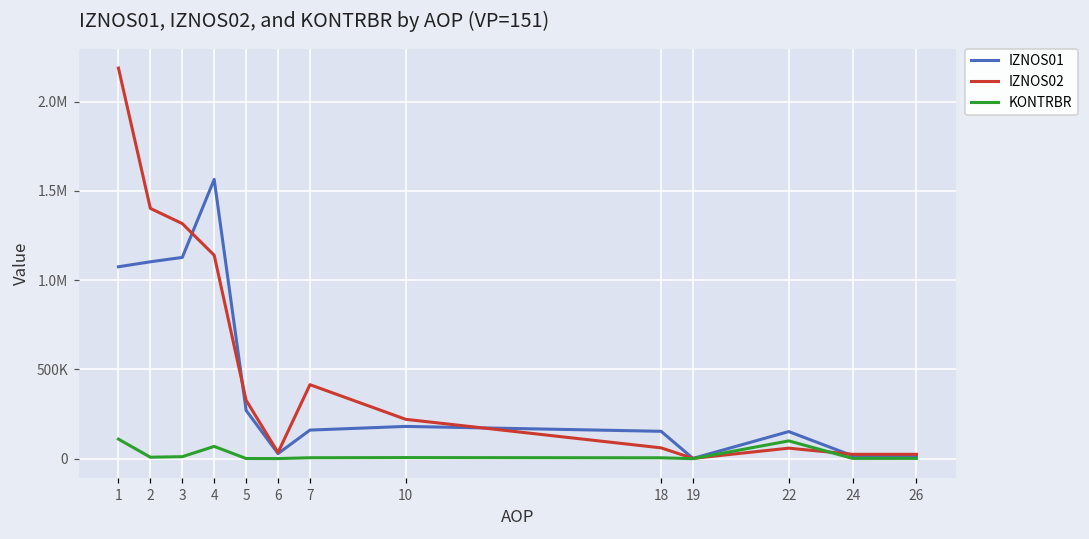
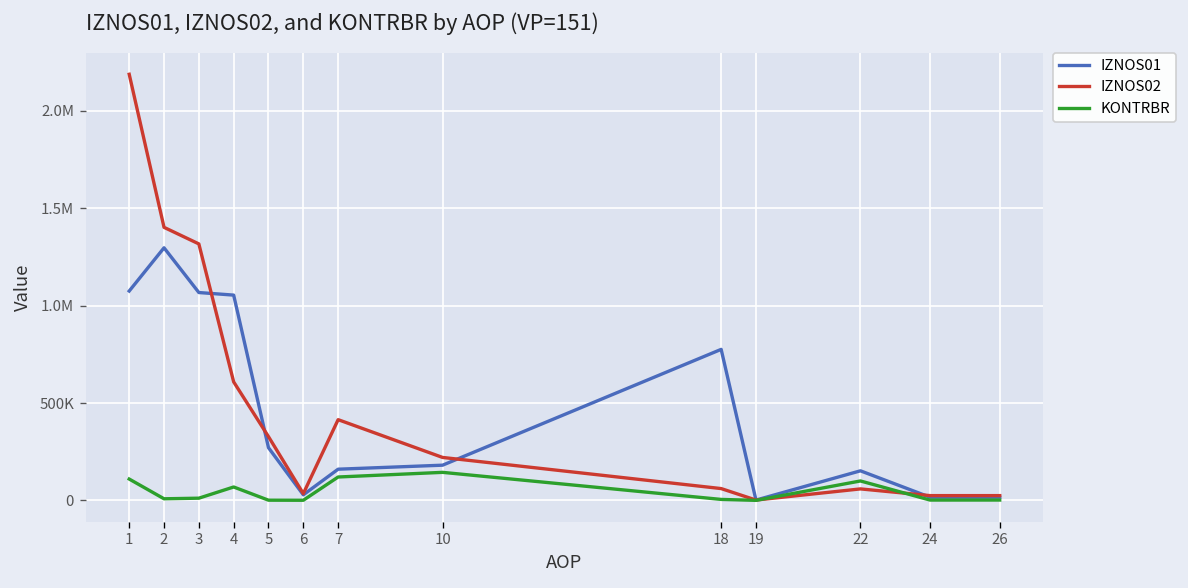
  {
    "IZNOS01": {
      "1": 1080000,
-     "2": 1100000,
-     "3": 1130000,
-     "4": 1560000,
+     "2": 1300000,
+     "3": 1070000,
+     "4": 1050000,
      "5": 270000,
      "7": 160000,
      "10": 180000,
-     "18": 150000,
+     "18": 780000,
      "22": 150000
    },
    "IZNOS02": {
      "1": 2190000,
      "2": 1400000,
      "3": 1320000,
-     "4": 1140000,
+     "4": 610000,
      "5": 330000,
      "7": 410000,
      "10": 220000,
      "18": 60000,
      "22": 60000
    },
    "KONTRBR": {
      "1": 110000,
      "2": 10000,
      "3": 10000,
      "4": 70000,
      "5": 0,
      "6": 0,
-     "7": 10000,
-     "10": 10000,
+     "7": 120000,
+     "10": 140000,
      "18": 0,
      "22": 100000
    }
  }
